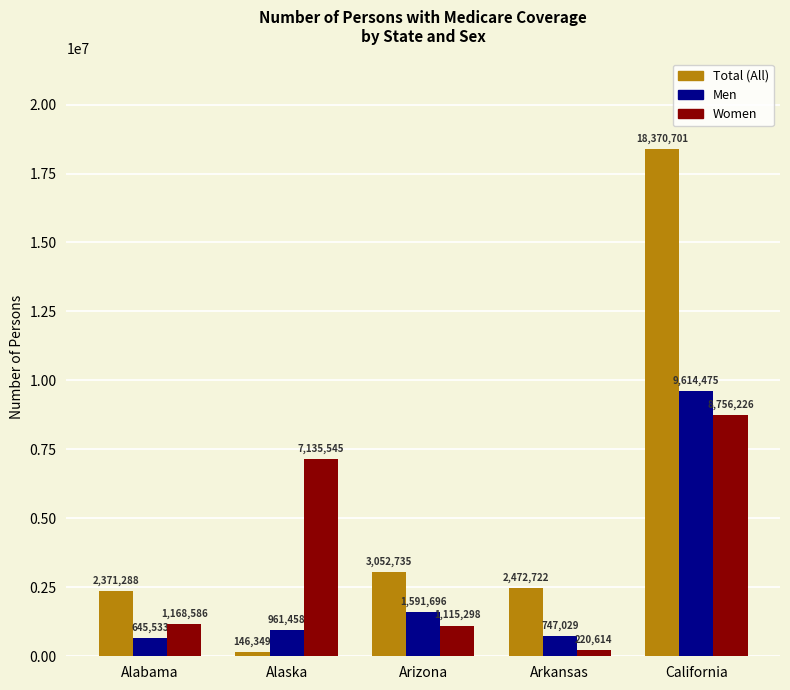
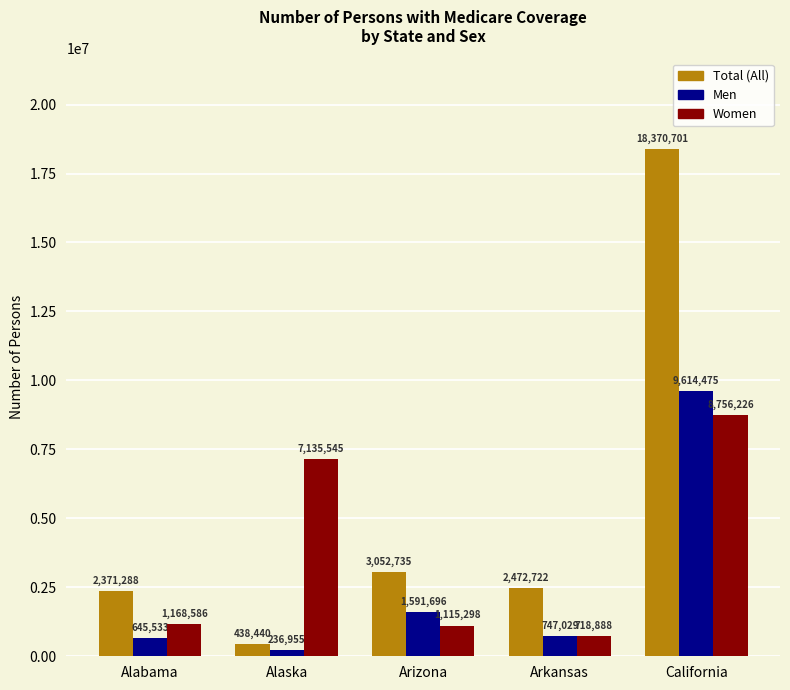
  {
    "Total (All)": {
      "Alabama": "2,371,288",
-     "Alaska": "146,349",
+     "Alaska": "438,440",
      "Arizona": "3,052,735",
      "Arkansas": "2,472,722",
      "California": "18,370,701"
    },
    "Men": {
      "Alabama": "645,533",
-     "Alaska": "961,458",
+     "Alaska": "236,955",
      "Arizona": "1,591,696",
      "Arkansas": "747,029",
      "California": "9,614,475"
    },
    "Women": {
      "Alabama": "1,168,586",
      "Alaska": "7,135,545",
      "Arizona": "1,115,298",
-     "Arkansas": "220,614",
+     "Arkansas": "718,888",
      "California": "8,756,226"
    }
  }
